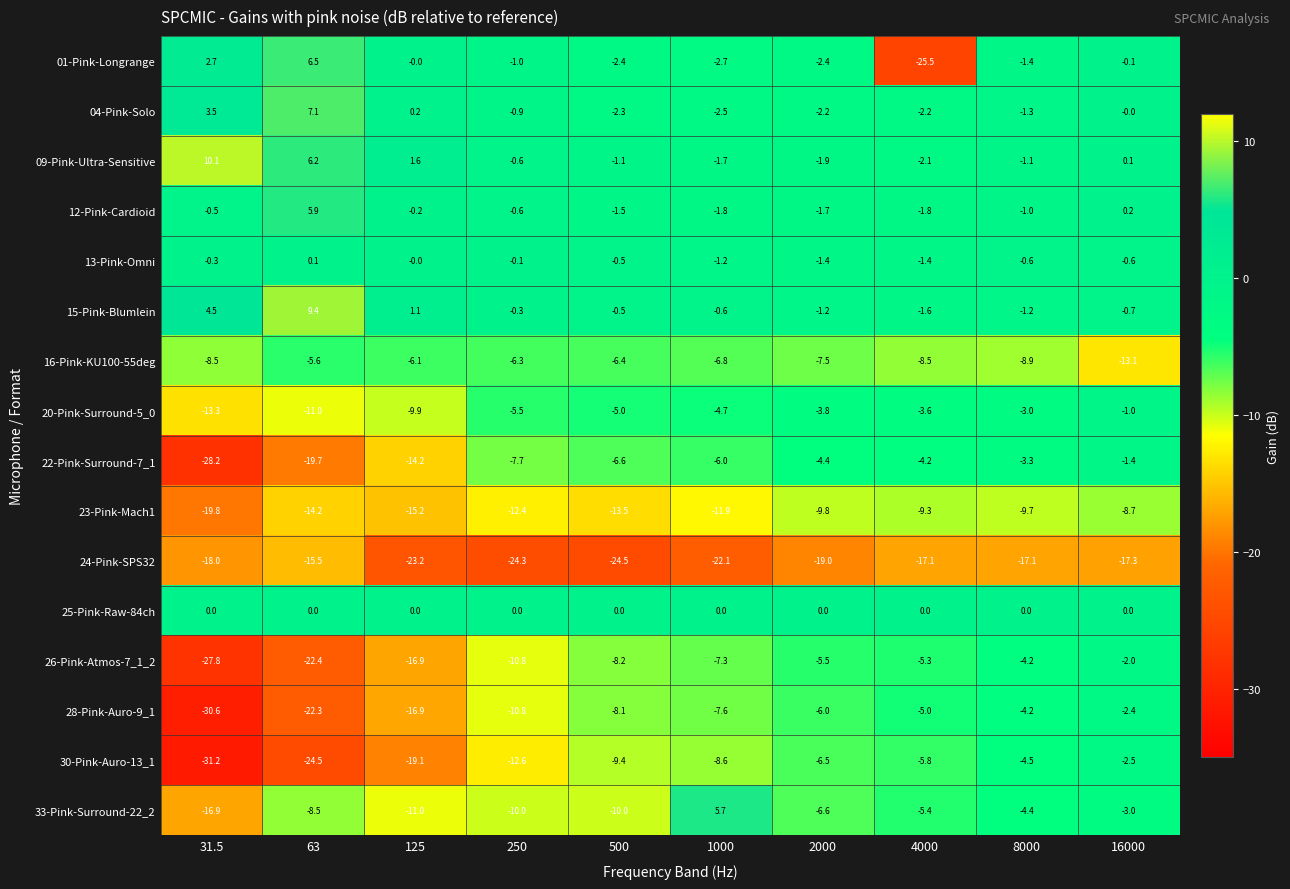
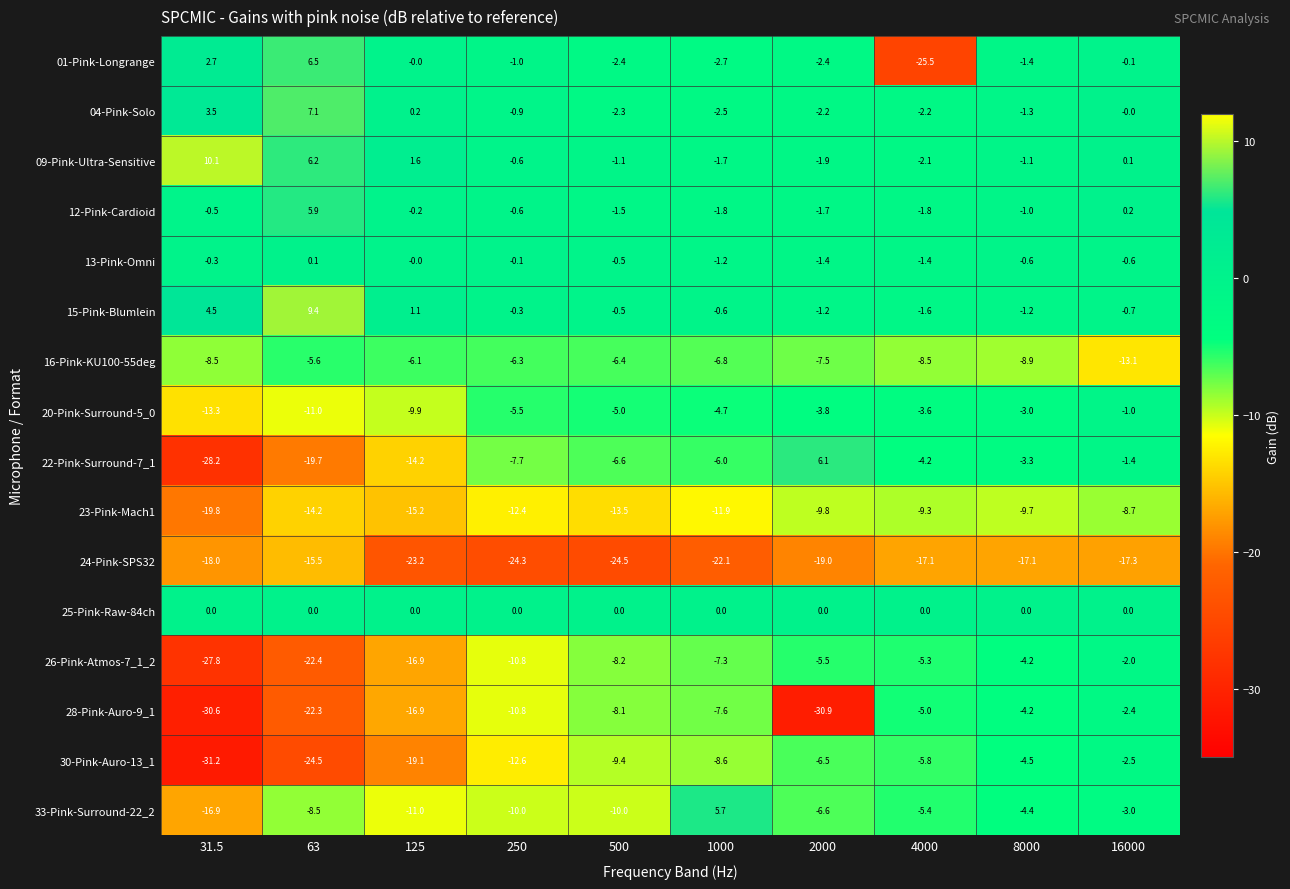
  {
    "01-Pink-Longrange": {
      "31.5": 2.7,
      "63": 6.5,
      "125": -0.0,
      "250": -1.0,
      "500": -2.4,
      "1000": -2.7,
      "2000": -2.4,
      "4000": -25.5,
      "8000": -1.4,
      "16000": -0.1
    },
    "04-Pink-Solo": {
      "31.5": 3.5,
      "63": 7.1,
      "125": 0.2,
      "250": -0.9,
      "500": -2.3,
      "1000": -2.5,
      "2000": -2.2,
      "4000": -2.2,
      "8000": -1.3,
      "16000": -0.0
    },
    "09-Pink-Ultra-Sensitive": {
      "31.5": 10.1,
      "63": 6.2,
      "125": 1.6,
      "250": -0.6,
      "500": -1.1,
      "1000": -1.7,
      "2000": -1.9,
      "4000": -2.1,
      "8000": -1.1,
      "16000": 0.1
    },
    "12-Pink-Cardioid": {
      "31.5": -0.5,
      "63": 5.9,
      "125": -0.2,
      "250": -0.6,
      "500": -1.5,
      "1000": -1.8,
      "2000": -1.7,
      "4000": -1.8,
      "8000": -1.0,
      "16000": 0.2
    },
    "13-Pink-Omni": {
      "31.5": -0.3,
      "63": 0.1,
      "125": -0.0,
      "250": -0.1,
      "500": -0.5,
      "1000": -1.2,
      "2000": -1.4,
      "4000": -1.4,
      "8000": -0.6,
      "16000": -0.6
    },
    "15-Pink-Blumlein": {
      "31.5": 4.5,
      "63": 9.4,
      "125": 1.1,
      "250": -0.3,
      "500": -0.5,
      "1000": -0.6,
      "2000": -1.2,
      "4000": -1.6,
      "8000": -1.2,
      "16000": -0.7
    },
    "16-Pink-KU100-55deg": {
      "31.5": -8.5,
      "63": -5.6,
      "125": -6.1,
      "250": -6.3,
      "500": -6.4,
      "1000": -6.8,
      "2000": -7.5,
      "4000": -8.5,
      "8000": -8.9,
      "16000": -13.1
    },
    "20-Pink-Surround-5_0": {
      "31.5": -13.3,
      "63": -11.0,
      "125": -9.9,
      "250": -5.5,
      "500": -5.0,
      "1000": -4.7,
      "2000": -3.8,
      "4000": -3.6,
      "8000": -3.0,
      "16000": -1.0
    },
    "22-Pink-Surround-7_1": {
      "31.5": -28.2,
      "63": -19.7,
      "125": -14.2,
      "250": -7.7,
      "500": -6.6,
      "1000": -6.0,
-     "2000": -4.4,
+     "2000": 6.1,
      "4000": -4.2,
      "8000": -3.3,
      "16000": -1.4
    },
    "23-Pink-Mach1": {
      "31.5": -19.8,
      "63": -14.2,
      "125": -15.2,
      "250": -12.4,
      "500": -13.5,
      "1000": -11.9,
      "2000": -9.8,
      "4000": -9.3,
      "8000": -9.7,
      "16000": -8.7
    },
    "24-Pink-SPS32": {
      "31.5": -18.0,
      "63": -15.5,
      "125": -23.2,
      "250": -24.3,
      "500": -24.5,
      "1000": -22.1,
      "2000": -19.0,
      "4000": -17.1,
      "8000": -17.1,
      "16000": -17.3
    },
    "25-Pink-Raw-84ch": {
      "31.5": 0.0,
      "63": 0.0,
      "125": 0.0,
      "250": 0.0,
      "500": 0.0,
      "1000": 0.0,
      "2000": 0.0,
      "4000": 0.0,
      "8000": 0.0,
      "16000": 0.0
    },
    "26-Pink-Atmos-7_1_2": {
      "31.5": -27.8,
      "63": -22.4,
      "125": -16.9,
      "250": -10.8,
      "500": -8.2,
      "1000": -7.3,
      "2000": -5.5,
      "4000": -5.3,
      "8000": -4.2,
      "16000": -2.0
    },
    "28-Pink-Auro-9_1": {
      "31.5": -30.6,
      "63": -22.3,
      "125": -16.9,
      "250": -10.8,
      "500": -8.1,
      "1000": -7.6,
-     "2000": -6.0,
+     "2000": -30.9,
      "4000": -5.0,
      "8000": -4.2,
      "16000": -2.4
    },
    "30-Pink-Auro-13_1": {
      "31.5": -31.2,
      "63": -24.5,
      "125": -19.1,
      "250": -12.6,
      "500": -9.4,
      "1000": -8.6,
      "2000": -6.5,
      "4000": -5.8,
      "8000": -4.5,
      "16000": -2.5
    },
    "33-Pink-Surround-22_2": {
      "31.5": -16.9,
      "63": -8.5,
      "125": -11.0,
      "250": -10.0,
      "500": -10.0,
      "1000": 5.7,
      "2000": -6.6,
      "4000": -5.4,
      "8000": -4.4,
      "16000": -3.0
    }
  }
